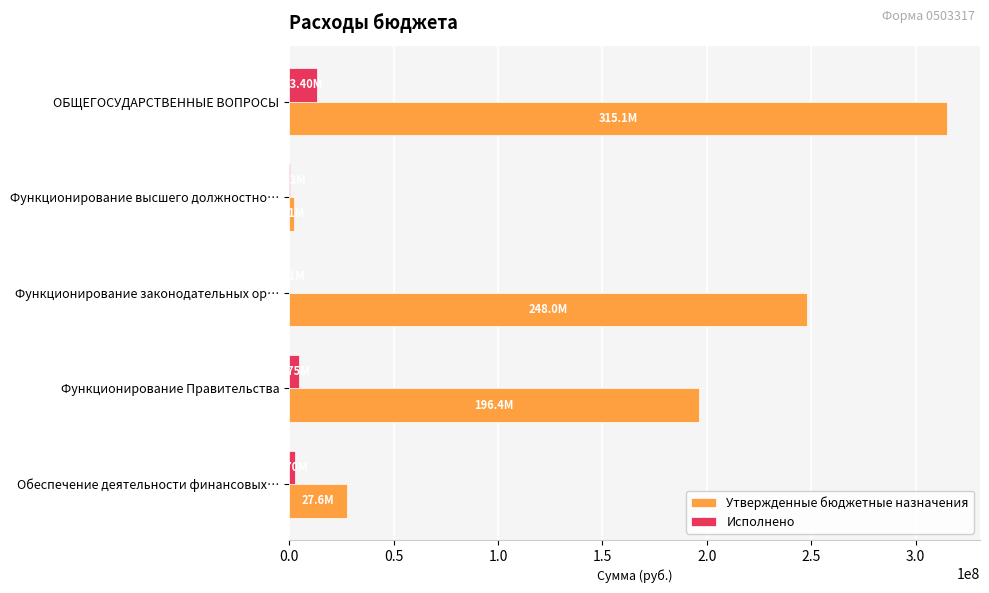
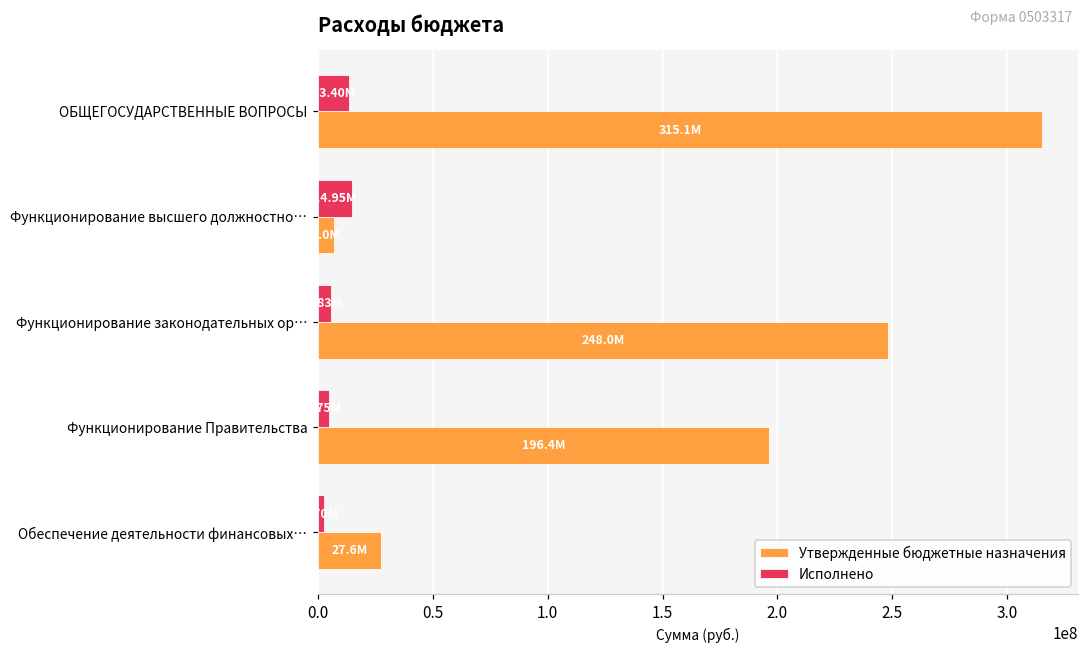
  {
    "Утвержденные бюджетные назначения": {
-     "Функционирование высшего должностно…": 2000000
+     "Функционирование высшего должностно…": 7000000
    },
    "Исполнено": {
-     "Функционирование высшего должностно…": 0,
-     "Функционирование законодательных ор…": 0,
+     "Функционирование высшего должностно…": 15000000,
+     "Функционирование законодательных ор…": 6000000,
      "Функционирование Правительства": 5000000,
      "Обеспечение деятельности финансовых…": 3000000
    }
  }
